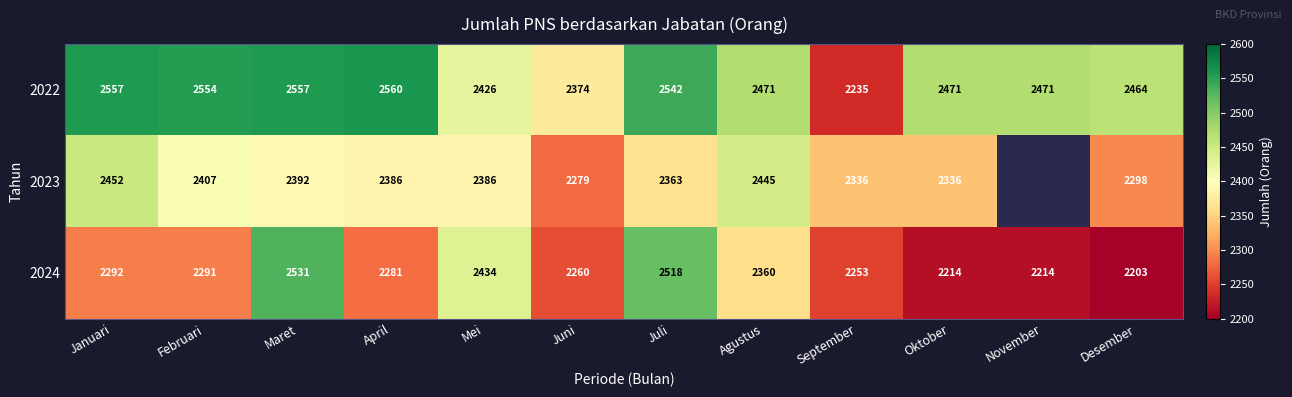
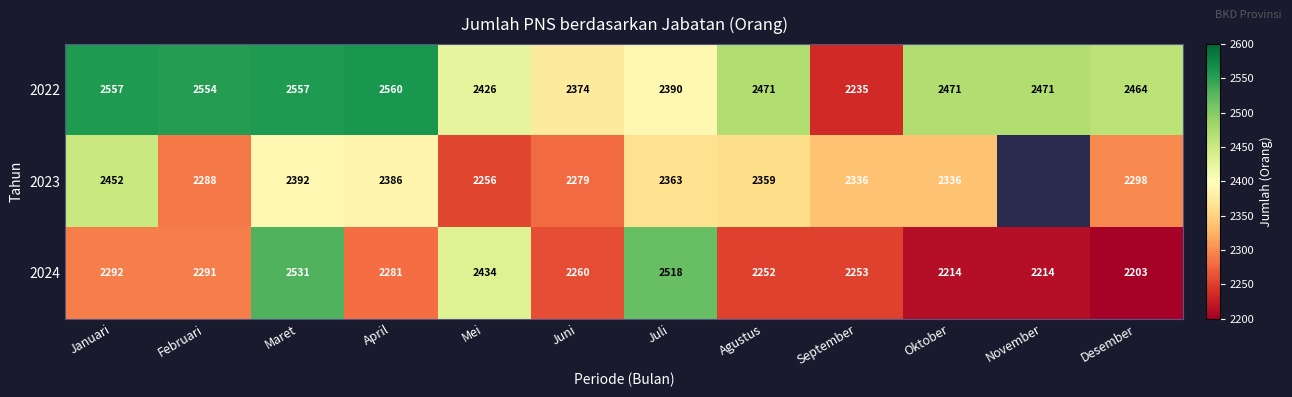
  {
    "2022": {
      "Januari": 2557,
      "Februari": 2554,
      "Maret": 2557,
      "April": 2560,
      "Mei": 2426,
      "Juni": 2374,
-     "Juli": 2542,
+     "Juli": 2390,
      "Agustus": 2471,
      "September": 2235,
      "Oktober": 2471,
      "November": 2471,
      "Desember": 2464
    },
    "2023": {
      "Januari": 2452,
-     "Februari": 2407,
+     "Februari": 2288,
      "Maret": 2392,
      "April": 2386,
-     "Mei": 2386,
+     "Mei": 2256,
      "Juni": 2279,
      "Juli": 2363,
-     "Agustus": 2445,
+     "Agustus": 2359,
      "September": 2336,
      "Oktober": 2336,
      "Desember": 2298
    },
    "2024": {
      "Januari": 2292,
      "Februari": 2291,
      "Maret": 2531,
      "April": 2281,
      "Mei": 2434,
      "Juni": 2260,
      "Juli": 2518,
-     "Agustus": 2360,
+     "Agustus": 2252,
      "September": 2253,
      "Oktober": 2214,
      "November": 2214,
      "Desember": 2203
    }
  }
